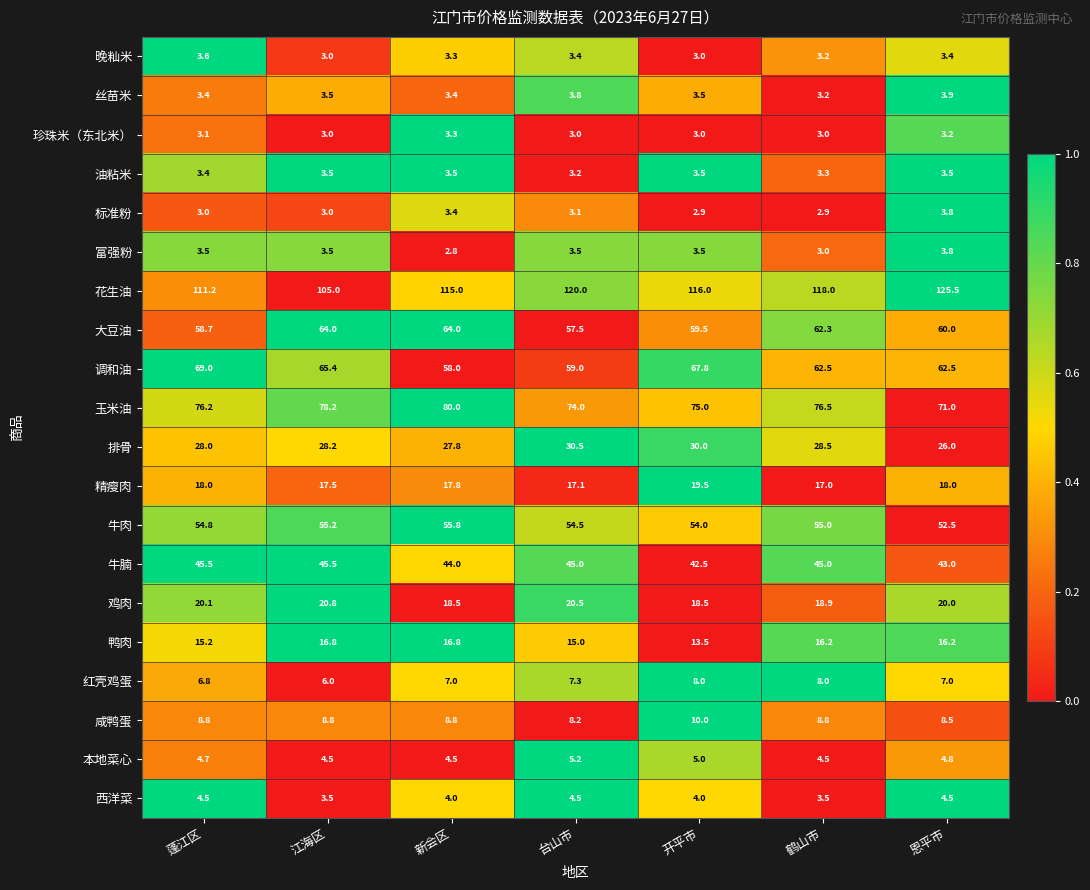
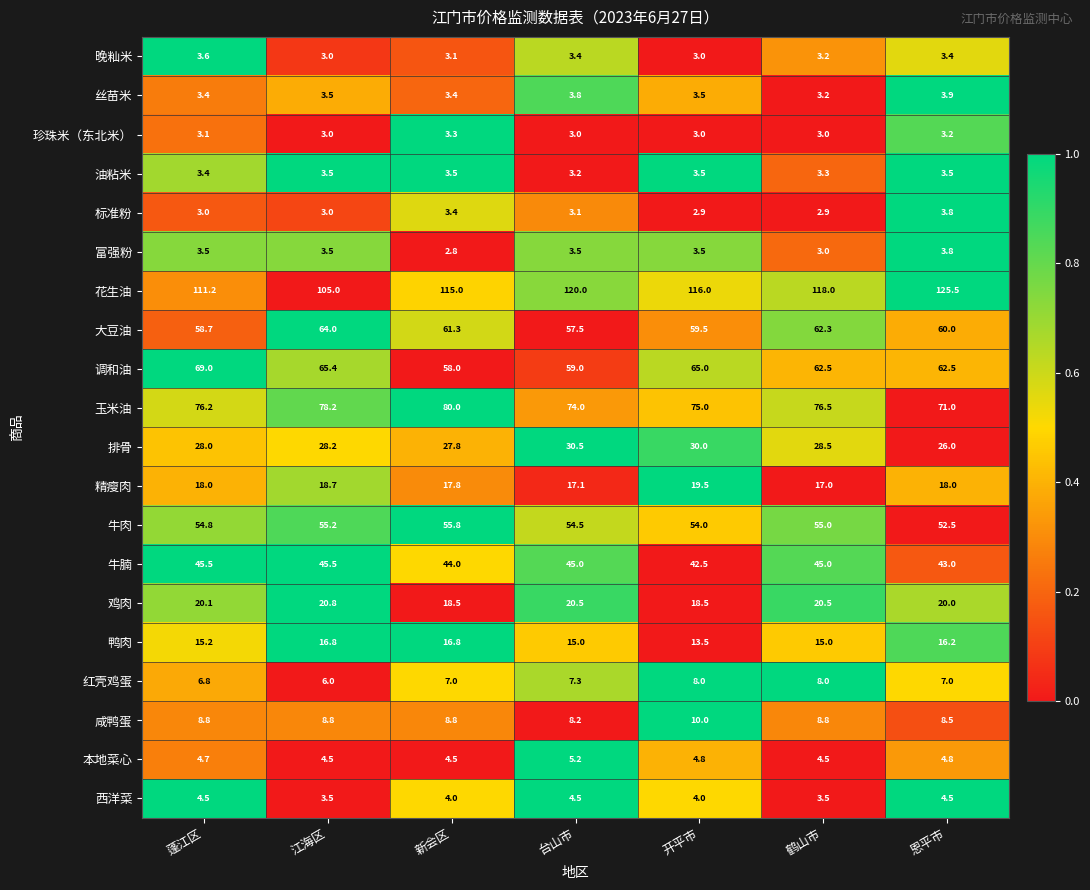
  {
    "晚籼米": {
      "蓬江区": 3.6,
      "江海区": 3.0,
-     "新会区": 3.3,
+     "新会区": 3.1,
      "台山市": 3.4,
      "开平市": 3.0,
      "鹤山市": 3.2,
      "恩平市": 3.4
    },
    "丝苗米": {
      "蓬江区": 3.4,
      "江海区": 3.5,
      "新会区": 3.4,
      "台山市": 3.8,
      "开平市": 3.5,
      "鹤山市": 3.2,
      "恩平市": 3.9
    },
    "珍珠米（东北米）": {
      "蓬江区": 3.1,
      "江海区": 3.0,
      "新会区": 3.3,
      "台山市": 3.0,
      "开平市": 3.0,
      "鹤山市": 3.0,
      "恩平市": 3.2
    },
    "油粘米": {
      "蓬江区": 3.4,
      "江海区": 3.5,
      "新会区": 3.5,
      "台山市": 3.2,
      "开平市": 3.5,
      "鹤山市": 3.3,
      "恩平市": 3.5
    },
    "标准粉": {
      "蓬江区": 3.0,
      "江海区": 3.0,
      "新会区": 3.4,
      "台山市": 3.1,
      "开平市": 2.9,
      "鹤山市": 2.9,
      "恩平市": 3.8
    },
    "富强粉": {
      "蓬江区": 3.5,
      "江海区": 3.5,
      "新会区": 2.8,
      "台山市": 3.5,
      "开平市": 3.5,
      "鹤山市": 3.0,
      "恩平市": 3.8
    },
    "花生油": {
      "蓬江区": 111.2,
      "江海区": 105.0,
      "新会区": 115.0,
      "台山市": 120.0,
      "开平市": 116.0,
      "鹤山市": 118.0,
      "恩平市": 125.5
    },
    "大豆油": {
      "蓬江区": 58.7,
      "江海区": 64.0,
-     "新会区": 64.0,
+     "新会区": 61.3,
      "台山市": 57.5,
      "开平市": 59.5,
      "鹤山市": 62.3,
      "恩平市": 60.0
    },
    "调和油": {
      "蓬江区": 69.0,
      "江海区": 65.4,
      "新会区": 58.0,
      "台山市": 59.0,
-     "开平市": 67.8,
+     "开平市": 65.0,
      "鹤山市": 62.5,
      "恩平市": 62.5
    },
    "玉米油": {
      "蓬江区": 76.2,
      "江海区": 78.2,
      "新会区": 80.0,
      "台山市": 74.0,
      "开平市": 75.0,
      "鹤山市": 76.5,
      "恩平市": 71.0
    },
    "排骨": {
      "蓬江区": 28.0,
      "江海区": 28.2,
      "新会区": 27.8,
      "台山市": 30.5,
      "开平市": 30.0,
      "鹤山市": 28.5,
      "恩平市": 26.0
    },
    "精瘦肉": {
      "蓬江区": 18.0,
-     "江海区": 17.5,
+     "江海区": 18.7,
      "新会区": 17.8,
      "台山市": 17.1,
      "开平市": 19.5,
      "鹤山市": 17.0,
      "恩平市": 18.0
    },
    "牛肉": {
      "蓬江区": 54.8,
      "江海区": 55.2,
      "新会区": 55.8,
      "台山市": 54.5,
      "开平市": 54.0,
      "鹤山市": 55.0,
      "恩平市": 52.5
    },
    "牛腩": {
      "蓬江区": 45.5,
      "江海区": 45.5,
      "新会区": 44.0,
      "台山市": 45.0,
      "开平市": 42.5,
      "鹤山市": 45.0,
      "恩平市": 43.0
    },
    "鸡肉": {
      "蓬江区": 20.1,
      "江海区": 20.8,
      "新会区": 18.5,
      "台山市": 20.5,
      "开平市": 18.5,
-     "鹤山市": 18.9,
+     "鹤山市": 20.5,
      "恩平市": 20.0
    },
    "鸭肉": {
      "蓬江区": 15.2,
      "江海区": 16.8,
      "新会区": 16.8,
      "台山市": 15.0,
      "开平市": 13.5,
-     "鹤山市": 16.2,
+     "鹤山市": 15.0,
      "恩平市": 16.2
    },
    "红壳鸡蛋": {
      "蓬江区": 6.8,
      "江海区": 6.0,
      "新会区": 7.0,
      "台山市": 7.3,
      "开平市": 8.0,
      "鹤山市": 8.0,
      "恩平市": 7.0
    },
    "咸鸭蛋": {
      "蓬江区": 8.8,
      "江海区": 8.8,
      "新会区": 8.8,
      "台山市": 8.2,
      "开平市": 10.0,
      "鹤山市": 8.8,
      "恩平市": 8.5
    },
    "本地菜心": {
      "蓬江区": 4.7,
      "江海区": 4.5,
      "新会区": 4.5,
      "台山市": 5.2,
-     "开平市": 5.0,
+     "开平市": 4.8,
      "鹤山市": 4.5,
      "恩平市": 4.8
    },
    "西洋菜": {
      "蓬江区": 4.5,
      "江海区": 3.5,
      "新会区": 4.0,
      "台山市": 4.5,
      "开平市": 4.0,
      "鹤山市": 3.5,
      "恩平市": 4.5
    }
  }
